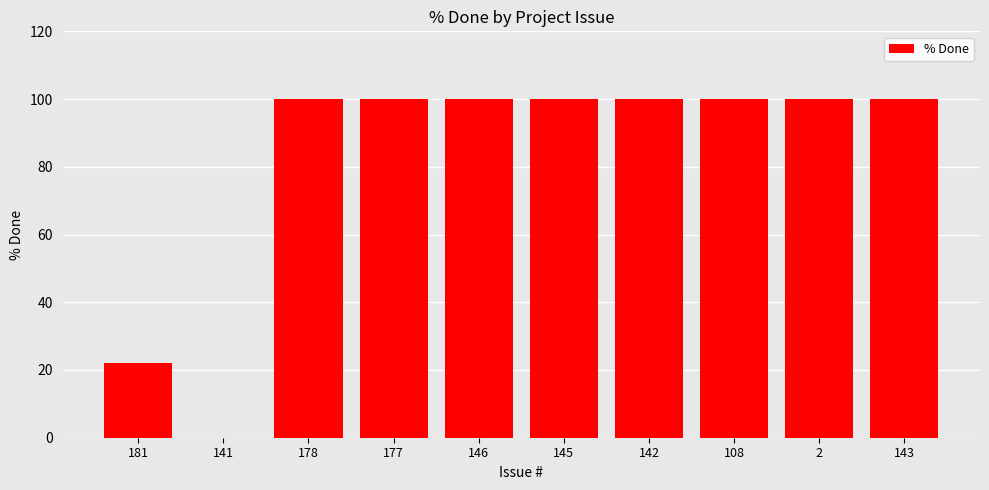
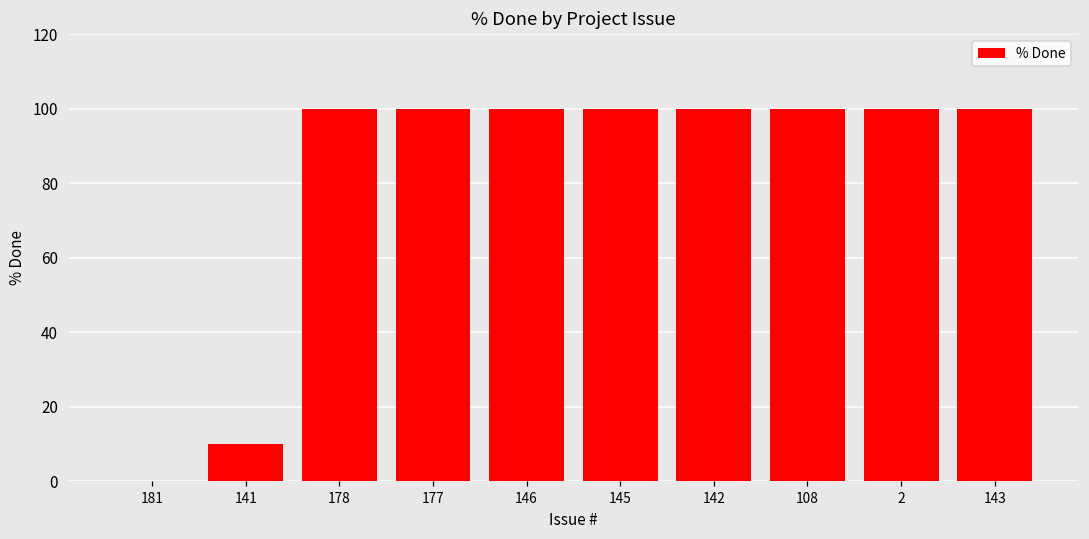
  {
-   "181": 22,
-   "141": 0,
+   "181": 0,
+   "141": 10,
    "178": 100,
    "177": 100,
    "146": 100,
    "145": 100,
    "142": 100,
    "108": 100,
    "2": 100,
    "143": 100
  }
